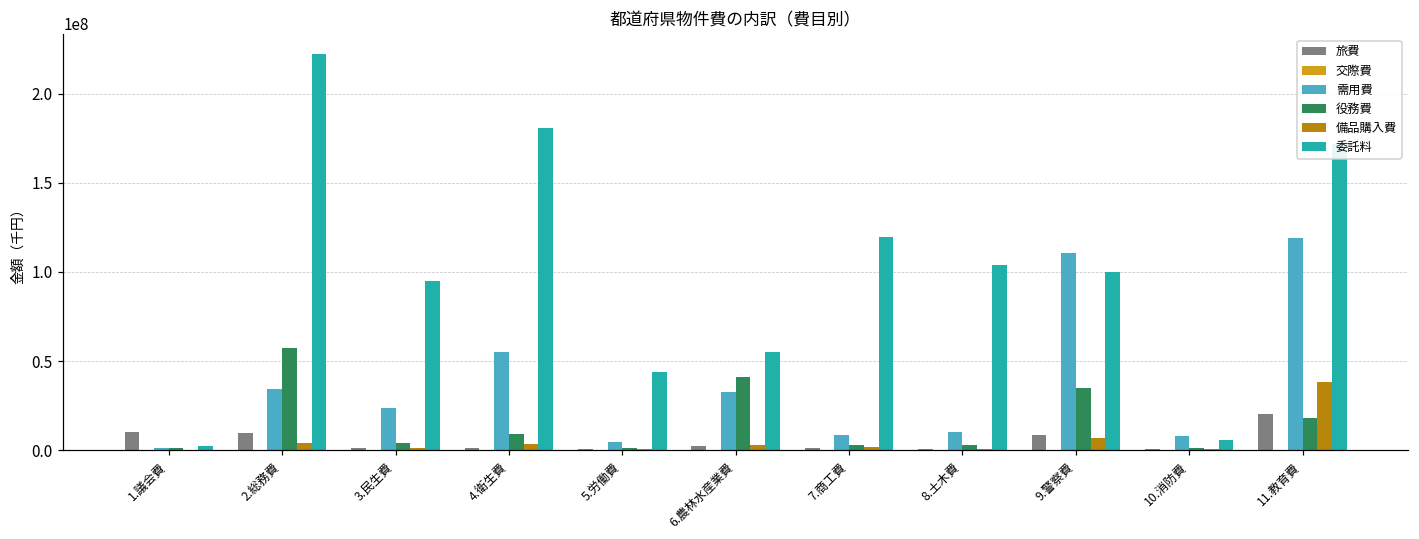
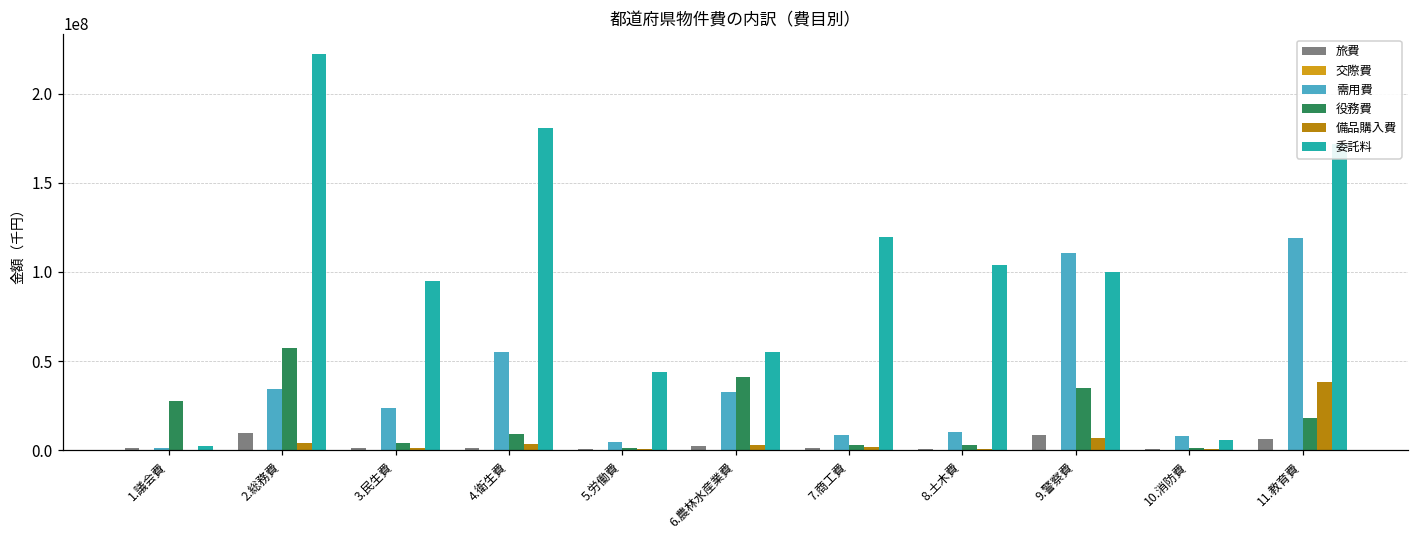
  {
    "旅費": {
-     "1.議会費": 10000000,
+     "1.議会費": 1000000,
      "2.総務費": 10000000,
      "6.農林水産業費": 3000000,
      "9.警察費": 8000000,
-     "11.教育費": 21000000
+     "11.教育費": 6000000
    },
    "役務費": {
-     "1.議会費": 1000000,
+     "1.議会費": 28000000,
      "2.総務費": 58000000,
      "3.民生費": 4000000,
      "4.衛生費": 9000000,
      "6.農林水産業費": 41000000,
      "7.商工費": 3000000,
      "8.土木費": 3000000,
      "9.警察費": 35000000,
      "11.教育費": 18000000
    }
  }
